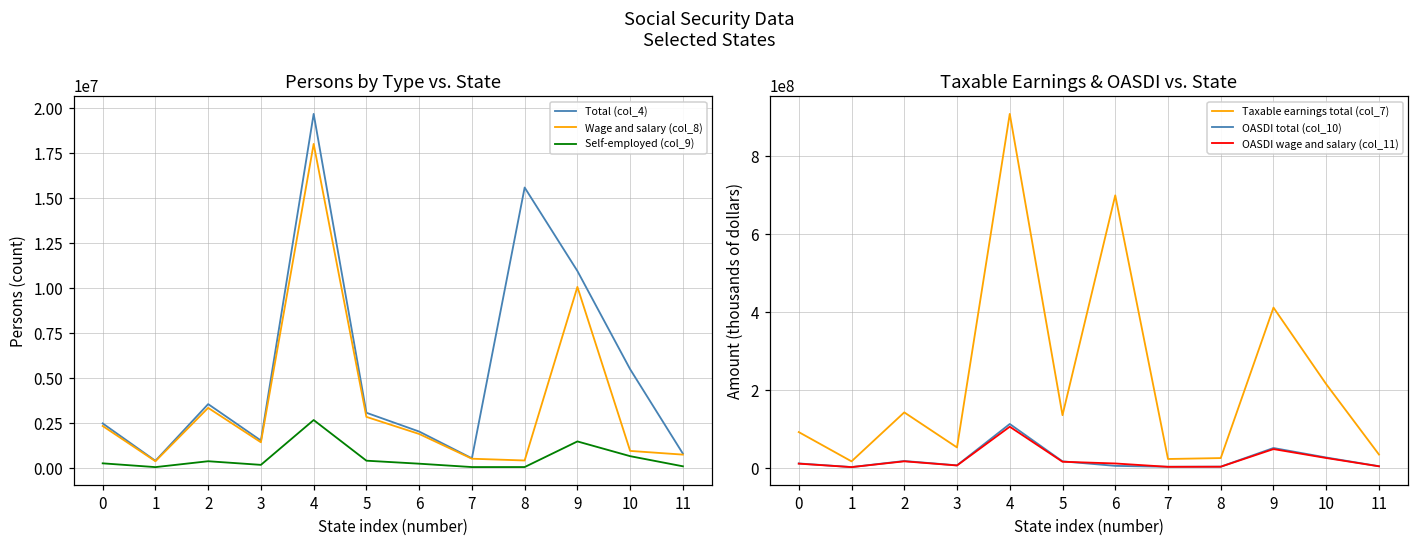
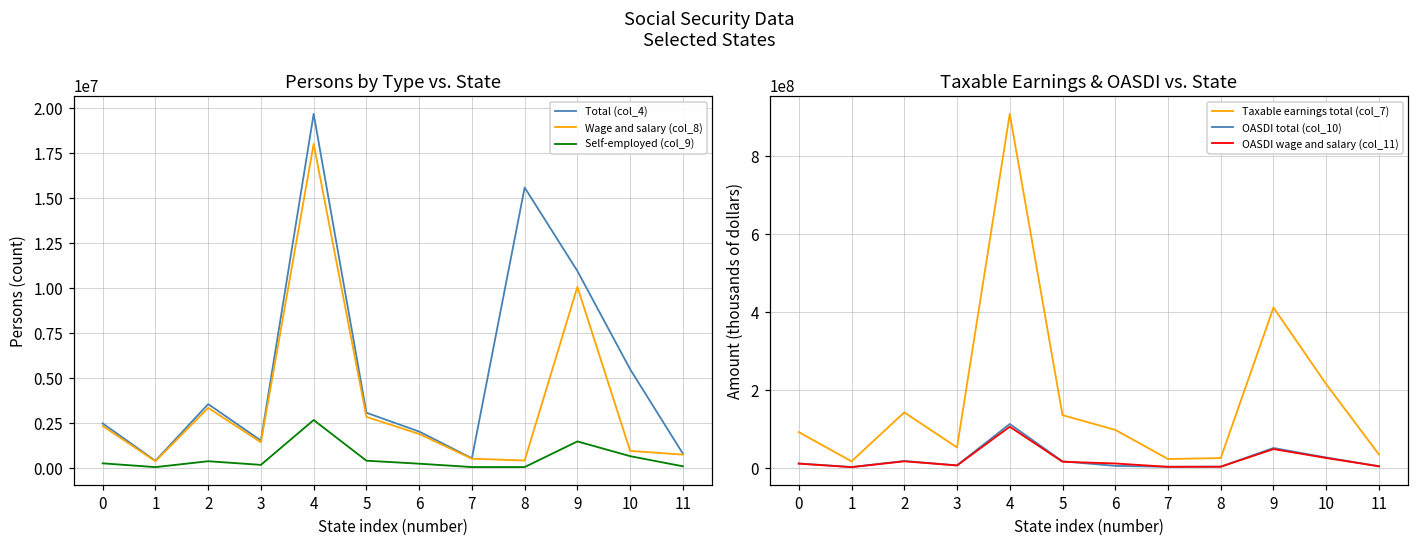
  {
    "Persons by Type vs. State": {
      "Total (col_4)": {
        "2": 3500000,
        "4": 19700000,
        "5": 3100000,
        "8": 15600000,
        "9": 11000000,
        "10": 5500000
      },
      "Wage and salary (col_8)": {
        "2": 3300000,
        "4": 18000000,
        "5": 2800000,
        "8": 400000,
        "9": 10100000,
        "10": 900000
      },
      "Self-employed (col_9)": {
        "0": 300000,
        "1": 0,
        "2": 400000,
        "3": 200000,
        "4": 2700000,
        "5": 400000,
        "6": 200000,
        "7": 0,
        "8": 0,
        "9": 1500000,
        "10": 700000,
        "11": 100000
      }
    },
    "Taxable Earnings & OASDI vs. State": {
      "Taxable earnings total (col_7)": {
        "0": 90000000,
        "1": 20000000,
        "2": 140000000,
        "3": 50000000,
        "4": 910000000,
        "5": 140000000,
-       "6": 700000000,
+       "6": 100000000,
        "7": 20000000,
        "8": 30000000,
        "9": 410000000,
        "10": 210000000,
        "11": 30000000
      }
    }
  }
